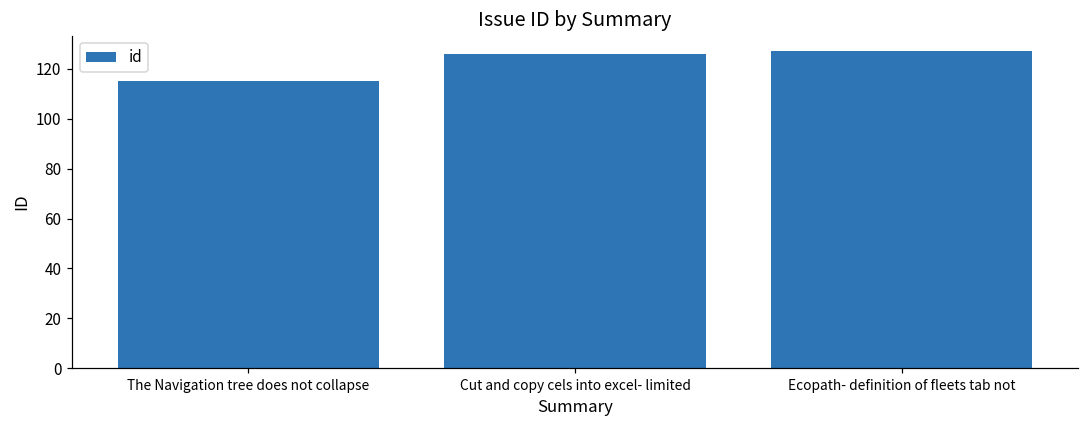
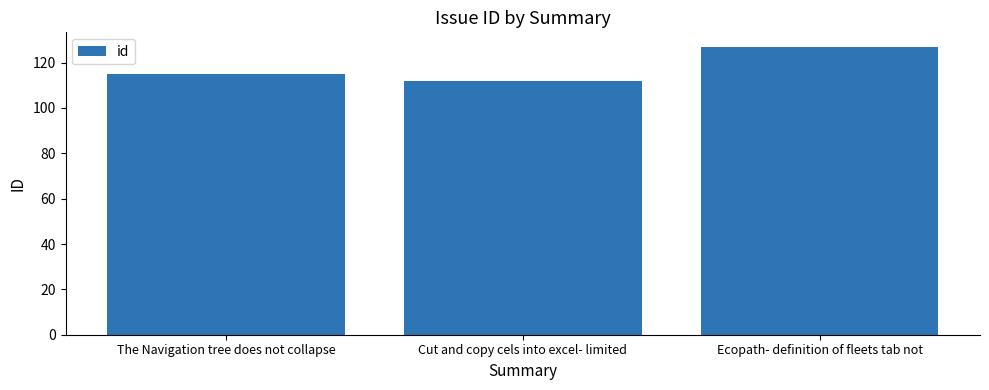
  {
    "The Navigation tree does not collapse": 115,
-   "Cut and copy cels into excel- limited": 126,
+   "Cut and copy cels into excel- limited": 112,
    "Ecopath- definition of fleets tab not": 127
  }
